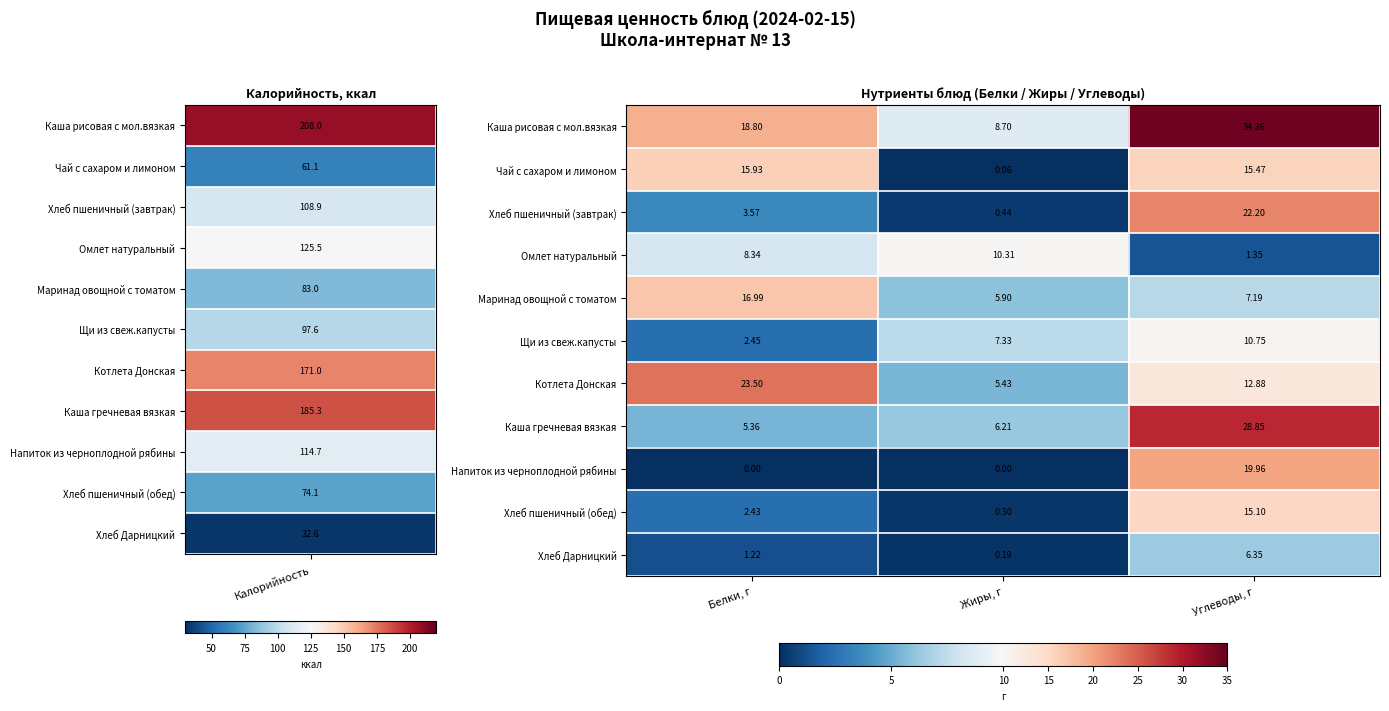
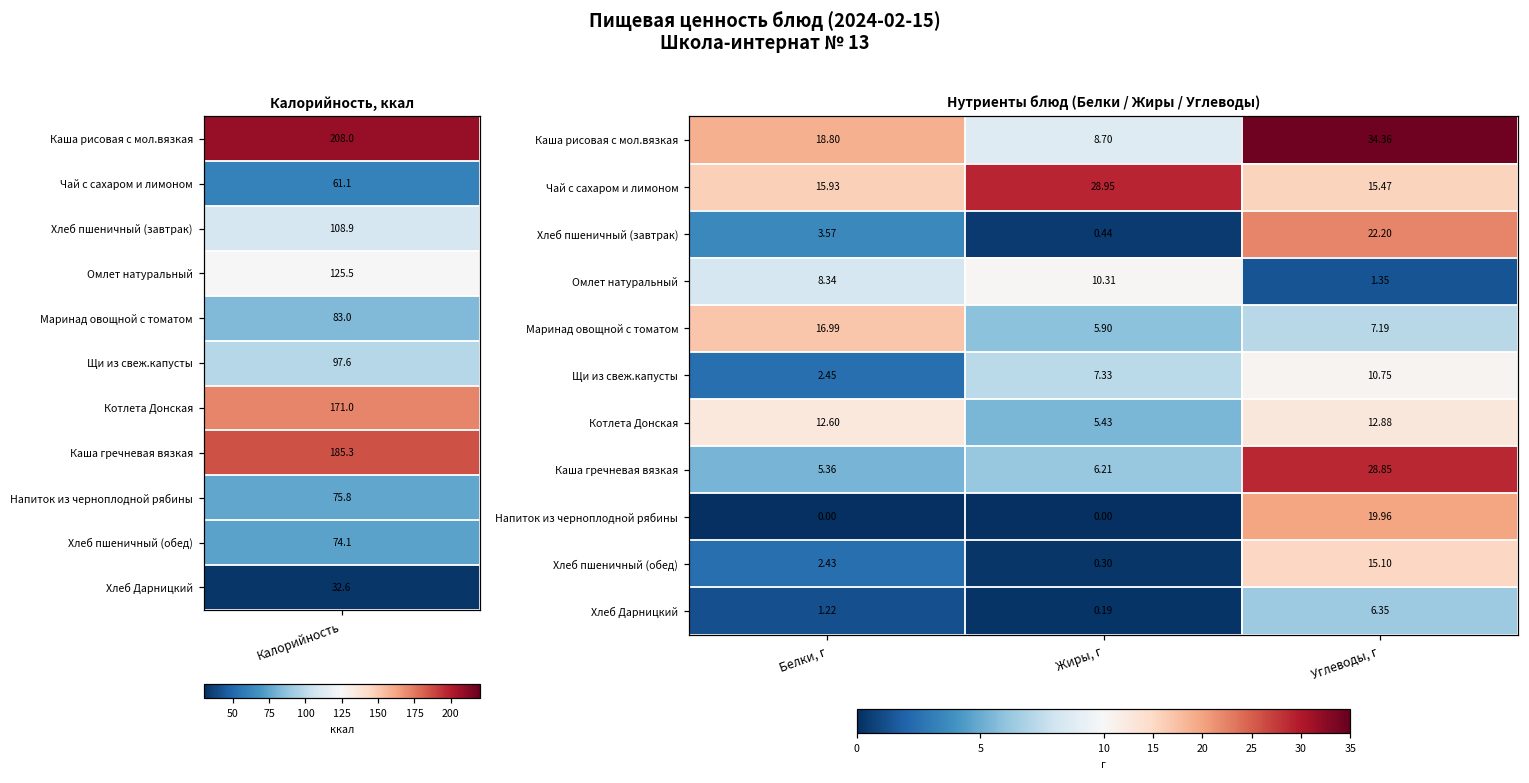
  {
    "Калорийность, ккал": {
      "Каша рисовая с мол.вязкая": {
        "Калорийность": 208.0
      },
      "Чай с сахаром и лимоном": {
        "Калорийность": 61.1
      },
      "Хлеб пшеничный (завтрак)": {
        "Калорийность": 108.9
      },
      "Омлет натуральный": {
        "Калорийность": 125.5
      },
      "Маринад овощной с томатом": {
        "Калорийность": 83.0
      },
      "Щи из свеж.капусты": {
        "Калорийность": 97.6
      },
      "Котлета Донская": {
        "Калорийность": 171.0
      },
      "Каша гречневая вязкая": {
        "Калорийность": 185.3
      },
      "Напиток из черноплодной рябины": {
-       "Калорийность": 114.7
+       "Калорийность": 75.8
      },
      "Хлеб пшеничный (обед)": {
        "Калорийность": 74.1
      },
      "Хлеб Дарницкий": {
        "Калорийность": 32.6
      }
    },
    "Нутриенты блюд (Белки / Жиры / Углеводы)": {
      "Каша рисовая с мол.вязкая": {
        "Белки, г": 18.80,
        "Жиры, г": 8.70,
        "Углеводы, г": 34.36
      },
      "Чай с сахаром и лимоном": {
        "Белки, г": 15.93,
-       "Жиры, г": 0.06,
+       "Жиры, г": 28.95,
        "Углеводы, г": 15.47
      },
      "Хлеб пшеничный (завтрак)": {
        "Белки, г": 3.57,
        "Жиры, г": 0.44,
        "Углеводы, г": 22.20
      },
      "Омлет натуральный": {
        "Белки, г": 8.34,
        "Жиры, г": 10.31,
        "Углеводы, г": 1.35
      },
      "Маринад овощной с томатом": {
        "Белки, г": 16.99,
        "Жиры, г": 5.90,
        "Углеводы, г": 7.19
      },
      "Щи из свеж.капусты": {
        "Белки, г": 2.45,
        "Жиры, г": 7.33,
        "Углеводы, г": 10.75
      },
      "Котлета Донская": {
-       "Белки, г": 23.50,
+       "Белки, г": 12.60,
        "Жиры, г": 5.43,
        "Углеводы, г": 12.88
      },
      "Каша гречневая вязкая": {
        "Белки, г": 5.36,
        "Жиры, г": 6.21,
        "Углеводы, г": 28.85
      },
      "Напиток из черноплодной рябины": {
        "Белки, г": 0.00,
        "Жиры, г": 0.00,
        "Углеводы, г": 19.96
      },
      "Хлеб пшеничный (обед)": {
        "Белки, г": 2.43,
        "Жиры, г": 0.30,
        "Углеводы, г": 15.10
      },
      "Хлеб Дарницкий": {
        "Белки, г": 1.22,
        "Жиры, г": 0.19,
        "Углеводы, г": 6.35
      }
    }
  }
